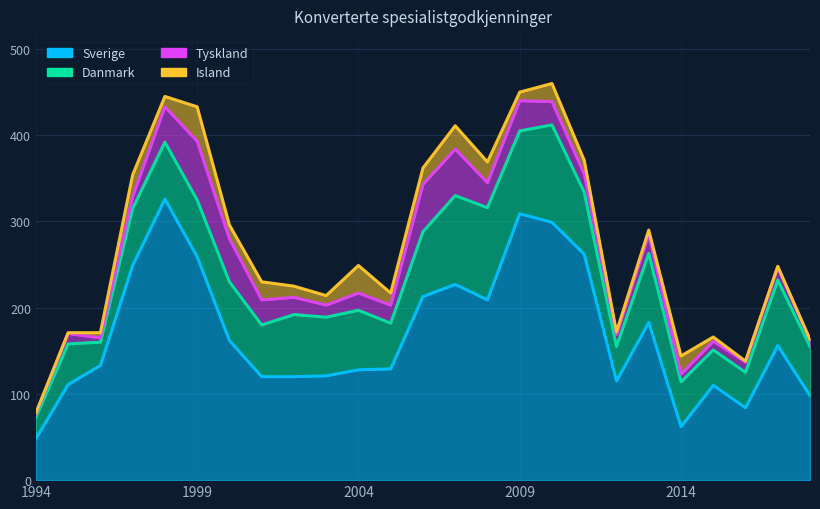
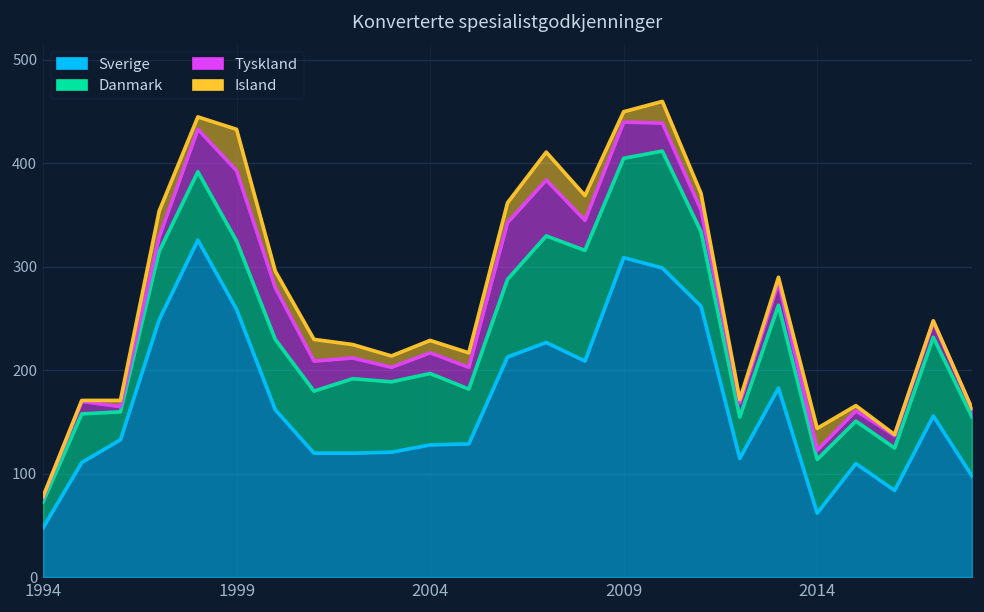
  {
    "Sverige": {
      "1994": 50,
      "1999": 260,
      "2004": 130,
      "2009": 310,
      "2014": 60
    },
    "Danmark": {
      "1994": 30,
      "1999": 70,
      "2004": 70,
      "2009": 100,
      "2014": 50
    },
    "Tyskland": {
      "1999": 70,
      "2004": 20,
      "2009": 40,
      "2014": 10
    },
    "Island": {
      "1999": 40,
-     "2004": 30,
+     "2004": 10,
      "2009": 10,
      "2014": 20
    }
  }
